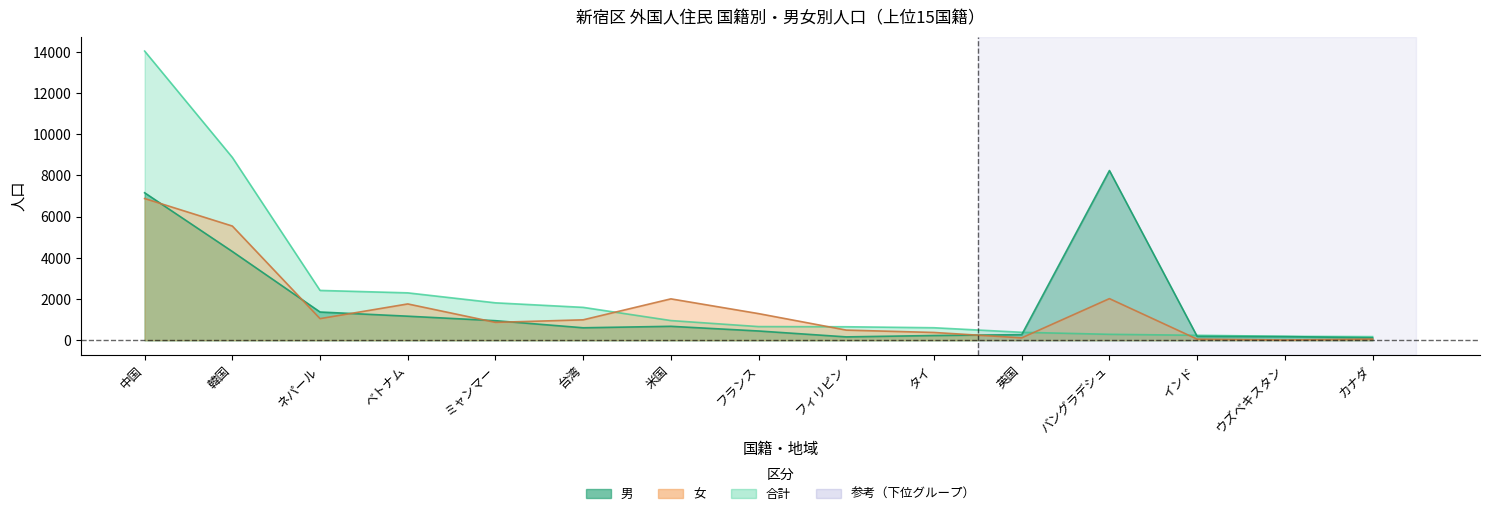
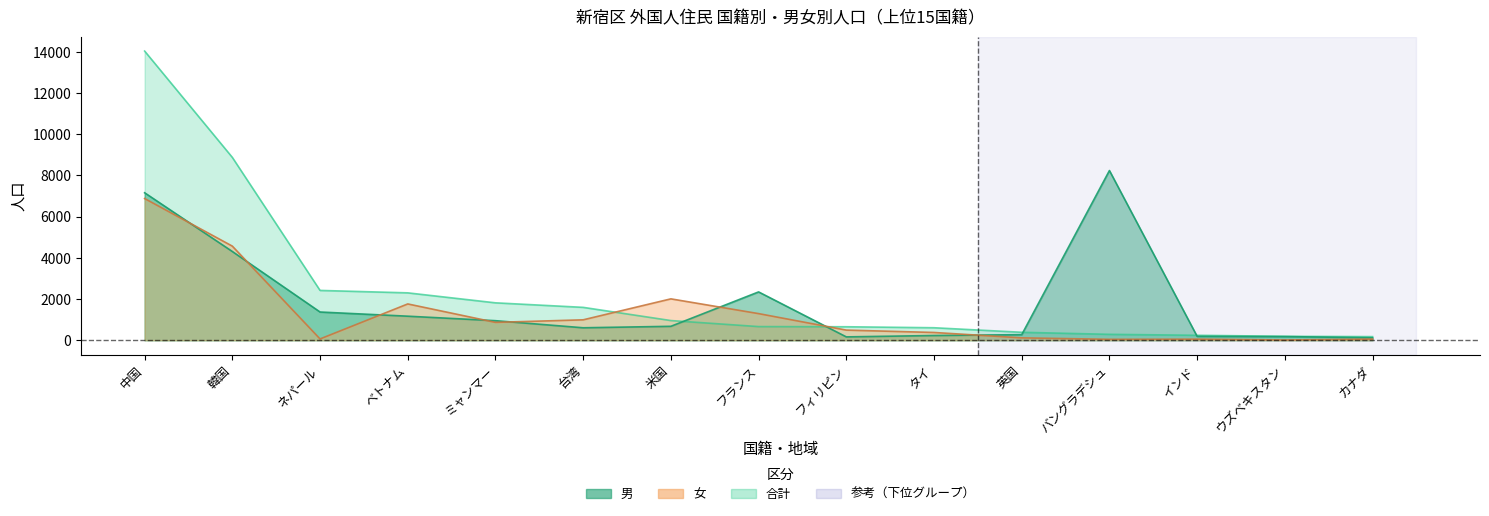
  {
    "男": {
      "中国": 7200,
      "韓国": 4300,
      "ネパール": 1400,
      "ベトナム": 1200,
      "台湾": 600,
      "米国": 700,
-     "フランス": 400,
+     "フランス": 2300,
      "フィリピン": 200,
      "タイ": 200,
      "バングラデシュ": 8200
    },
    "女": {
      "中国": 6900,
-     "韓国": 5500,
-     "ネパール": 1000,
+     "韓国": 4600,
+     "ネパール": 100,
      "ベトナム": 1800,
      "台湾": 1000,
      "米国": 2000,
      "フランス": 1300,
      "フィリピン": 500,
      "タイ": 400,
      "英国": 100,
-     "バングラデシュ": 2000,
+     "バングラデシュ": 0,
      "インド": 100,
      "ウズベキスタン": 0
    }
  }
